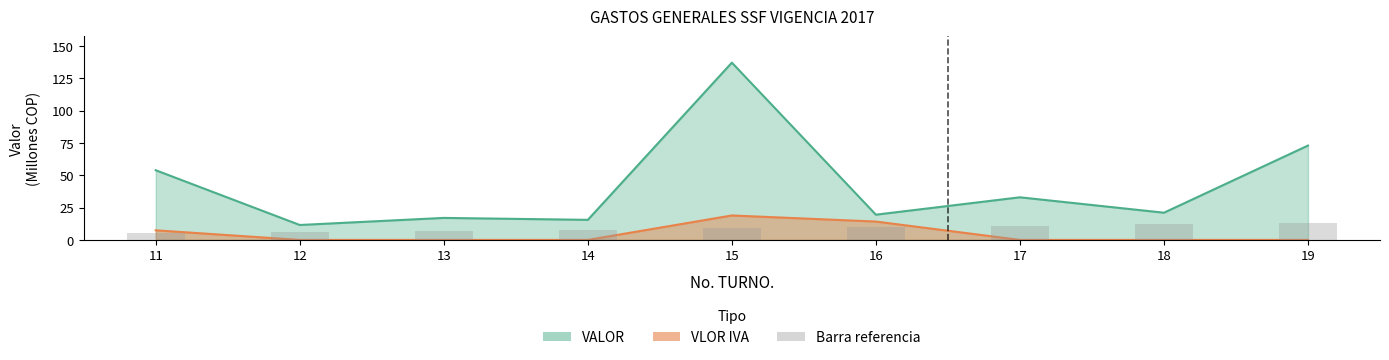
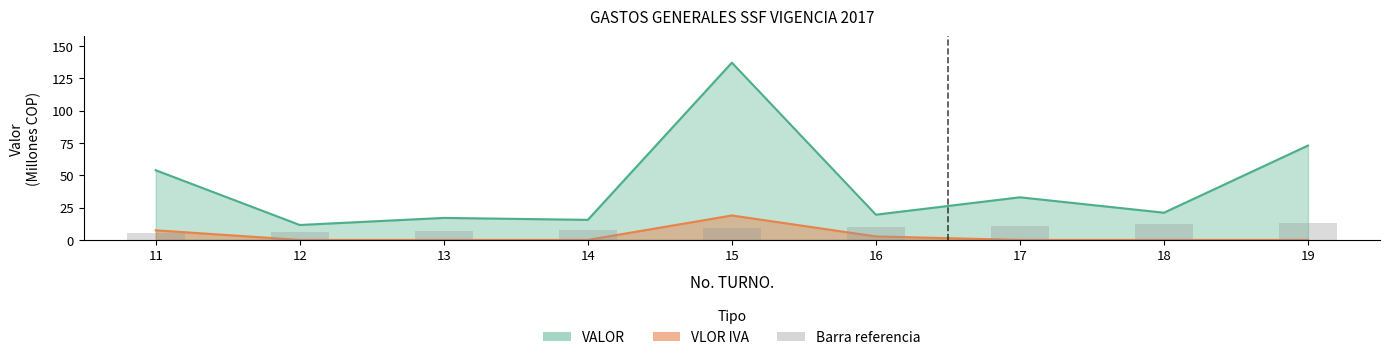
  {
    "VLOR IVA": {
      "11": 7,
      "12": 0,
      "13": 0,
      "14": 0,
      "15": 19,
-     "16": 14,
+     "16": 3,
      "17": 0,
      "18": 0,
      "19": 0
    }
  }
